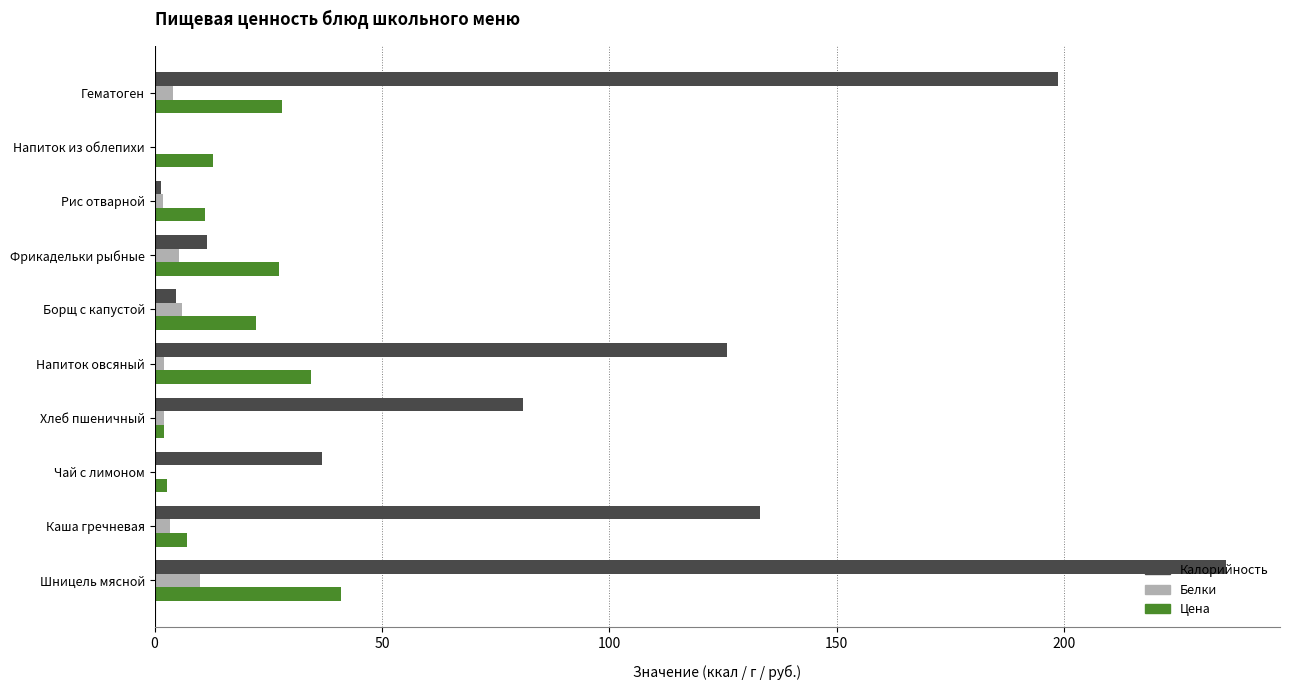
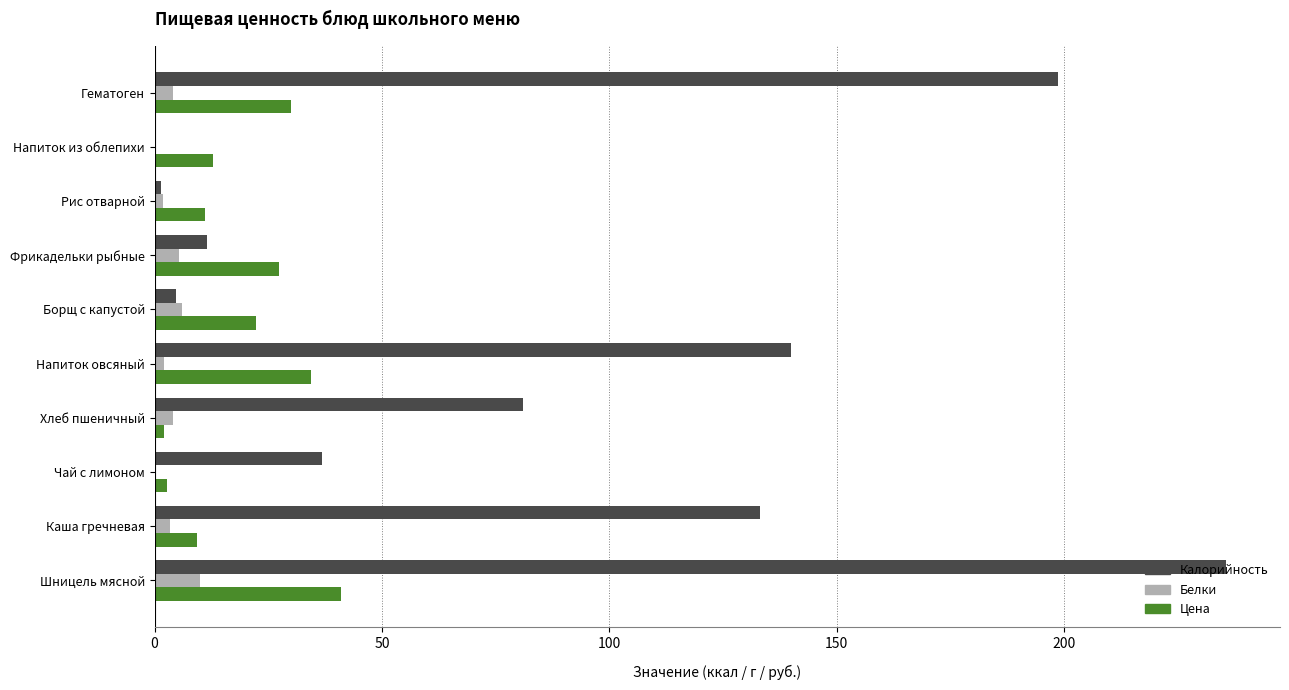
  {
    "Калорийность": {
      "Гематоген": 199,
      "Рис отварной": 1,
      "Фрикадельки рыбные": 12,
      "Борщ с капустой": 5,
-     "Напиток овсяный": 126,
+     "Напиток овсяный": 140,
      "Хлеб пшеничный": 81,
      "Чай с лимоном": 37,
      "Каша гречневая": 133,
      "Шницель мясной": 236
    },
    "Белки": {
      "Гематоген": 4,
      "Рис отварной": 2,
      "Фрикадельки рыбные": 5,
      "Борщ с капустой": 6,
      "Напиток овсяный": 2,
-     "Хлеб пшеничный": 2,
+     "Хлеб пшеничный": 4,
      "Каша гречневая": 3,
      "Шницель мясной": 10
    },
    "Цена": {
-     "Гематоген": 28,
+     "Гематоген": 30,
      "Напиток из облепихи": 13,
      "Рис отварной": 11,
      "Фрикадельки рыбные": 27,
      "Борщ с капустой": 22,
      "Напиток овсяный": 35,
      "Хлеб пшеничный": 2,
      "Чай с лимоном": 3,
-     "Каша гречневая": 7,
+     "Каша гречневая": 9,
      "Шницель мясной": 41
    }
  }
